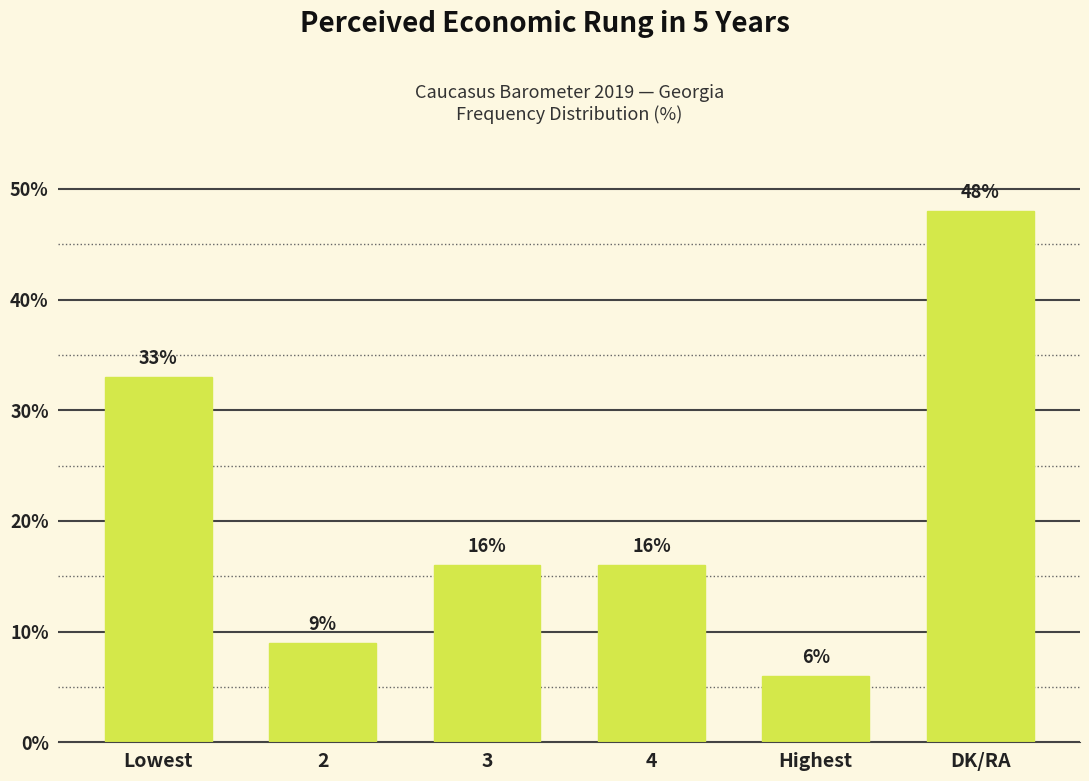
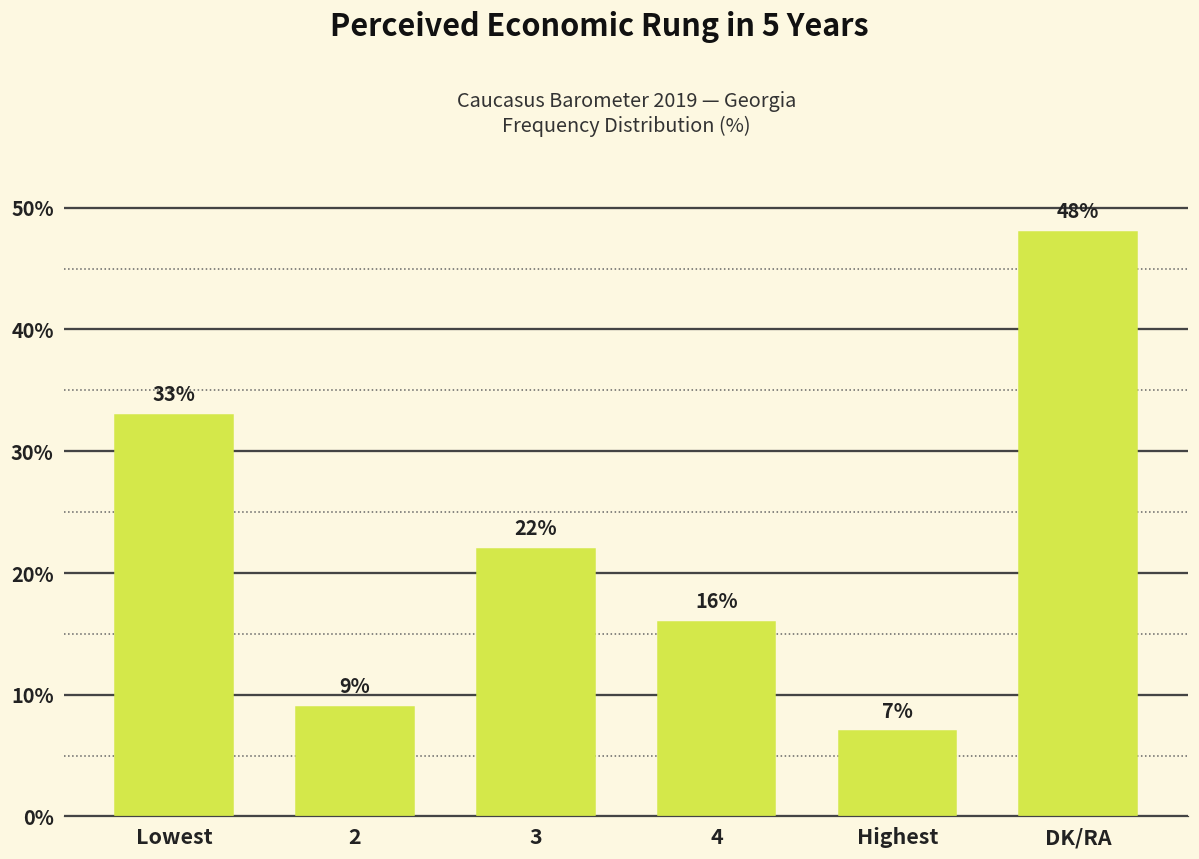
  {
    "Lowest": "33%",
    "2": "9%",
-   "3": "16%",
+   "3": "22%",
    "4": "16%",
-   "Highest": "6%",
+   "Highest": "7%",
    "DK/RA": "48%"
  }
